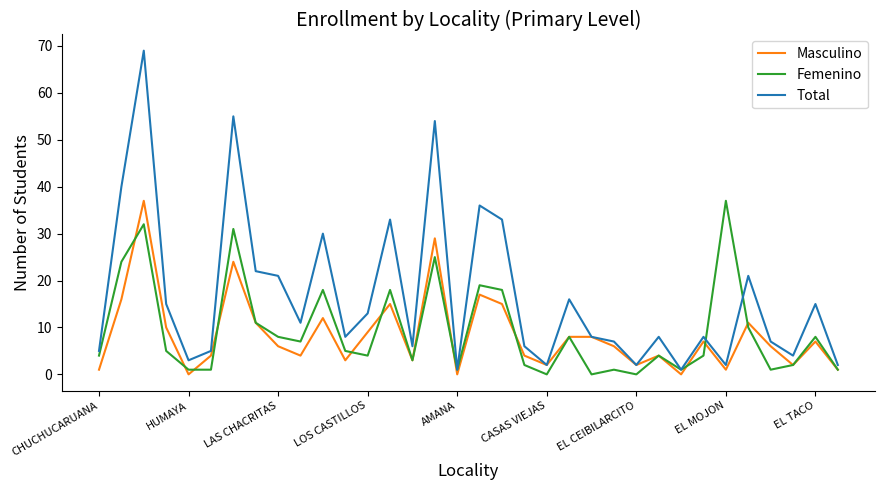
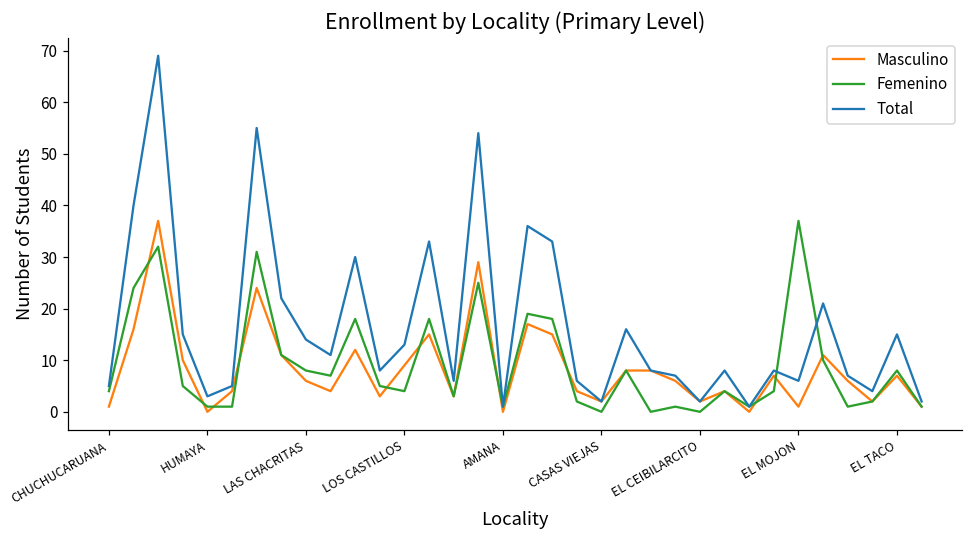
  {
    "Masculino": {
      "CHUCHUCARUANA": 1,
      "HUMAYA": 0,
      "LAS CHACRITAS": 6,
      "LOS CASTILLOS": 9,
      "AMANA": 0,
      "EL MOJON": 1,
      "EL TACO": 7
    },
    "Femenino": {
      "CHUCHUCARUANA": 4,
      "HUMAYA": 1,
      "LAS CHACRITAS": 8,
      "LOS CASTILLOS": 4,
      "CASAS VIEJAS": 0,
      "EL CEIBILARCITO": 0,
      "EL MOJON": 37,
      "EL TACO": 8
    },
    "Total": {
      "CHUCHUCARUANA": 5,
      "HUMAYA": 3,
-     "LAS CHACRITAS": 21,
+     "LAS CHACRITAS": 14,
      "LOS CASTILLOS": 13,
-     "EL MOJON": 2,
+     "EL MOJON": 6,
      "EL TACO": 15
    }
  }
